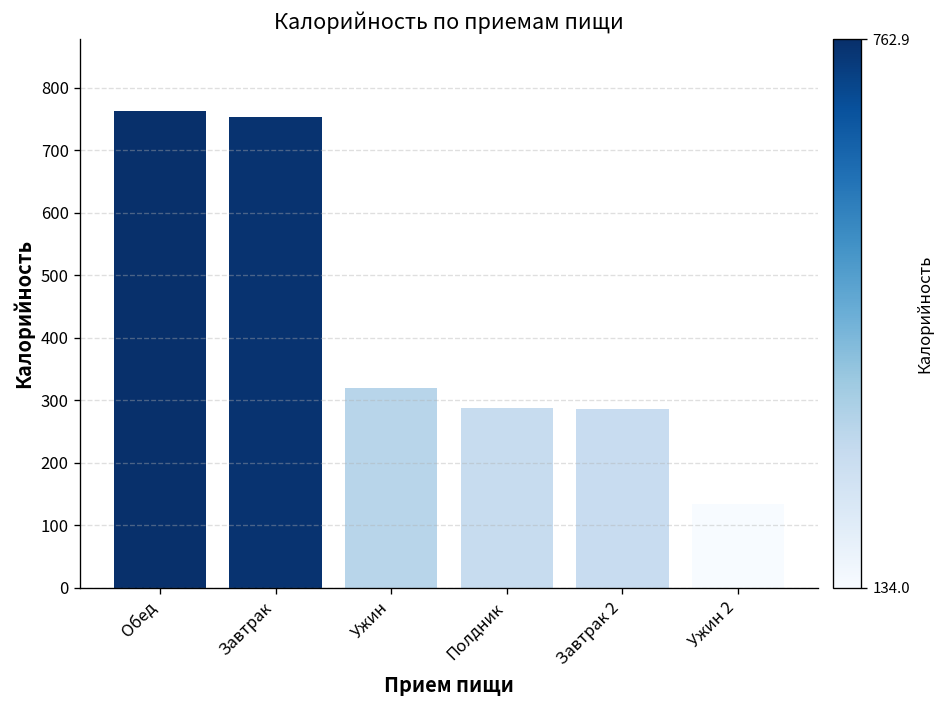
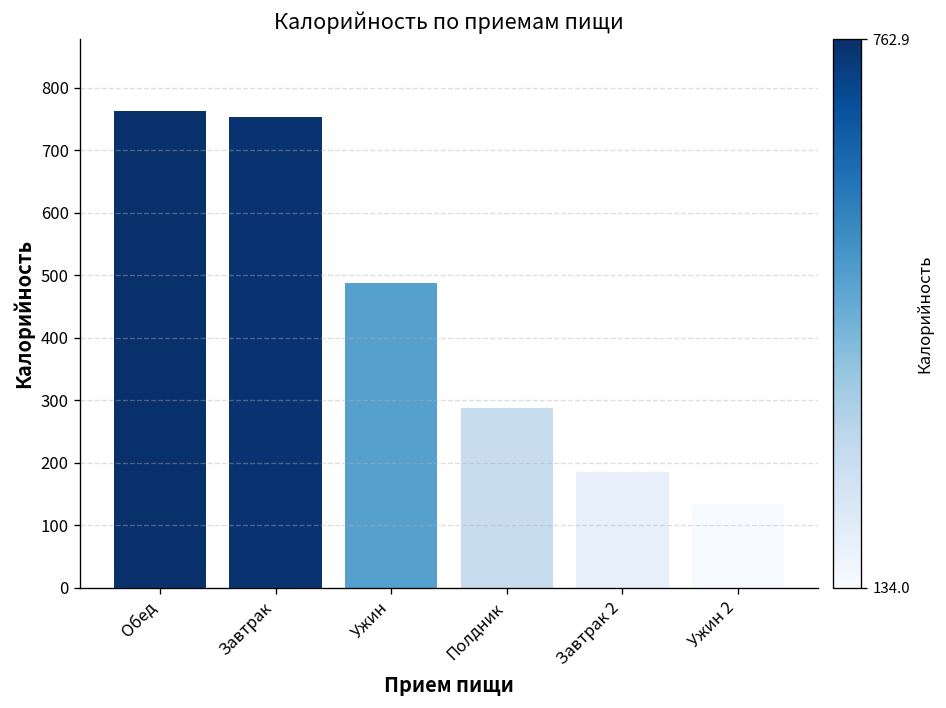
  {
    "Обед": 760,
    "Завтрак": 750,
-   "Ужин": 320,
+   "Ужин": 490,
    "Полдник": 290,
-   "Завтрак 2": 290,
+   "Завтрак 2": 190,
    "Ужин 2": 130
  }
